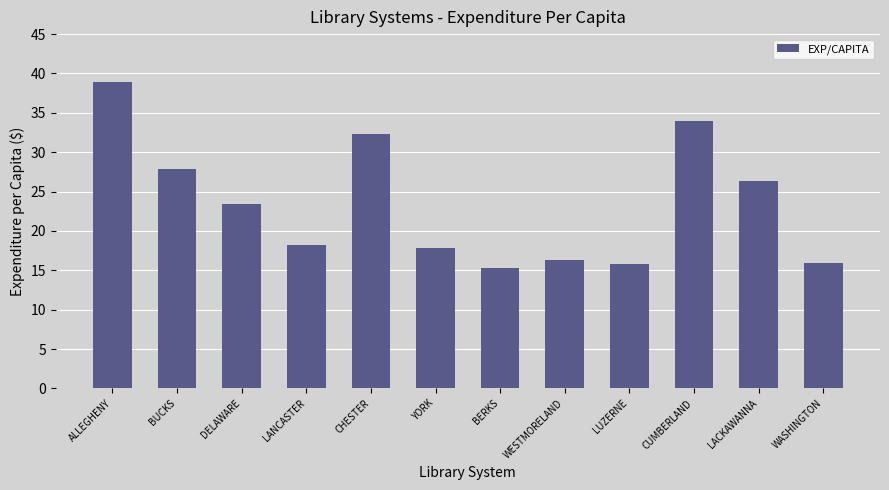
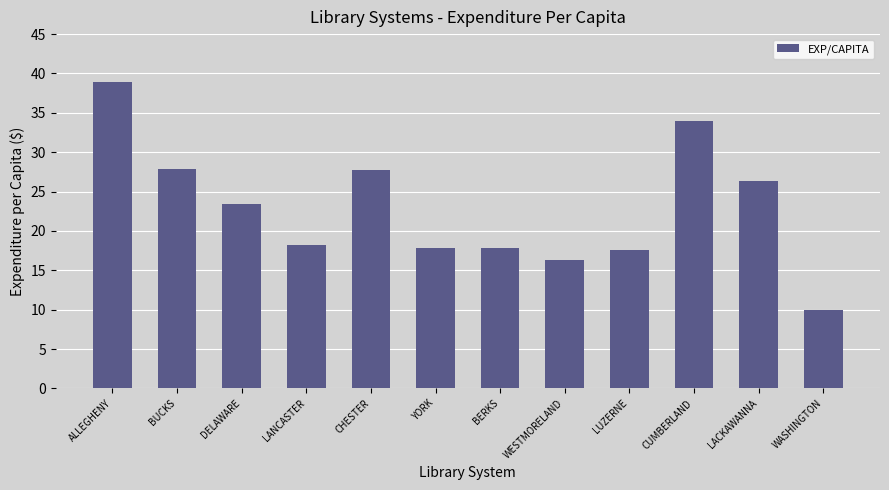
  {
    "ALLEGHENY": 39,
    "BUCKS": 28,
    "DELAWARE": 23,
    "LANCASTER": 18,
-   "CHESTER": 32,
+   "CHESTER": 28,
    "YORK": 18,
-   "BERKS": 15,
+   "BERKS": 18,
    "WESTMORELAND": 16,
-   "LUZERNE": 16,
+   "LUZERNE": 18,
    "CUMBERLAND": 34,
    "LACKAWANNA": 26,
-   "WASHINGTON": 16
+   "WASHINGTON": 10
  }
